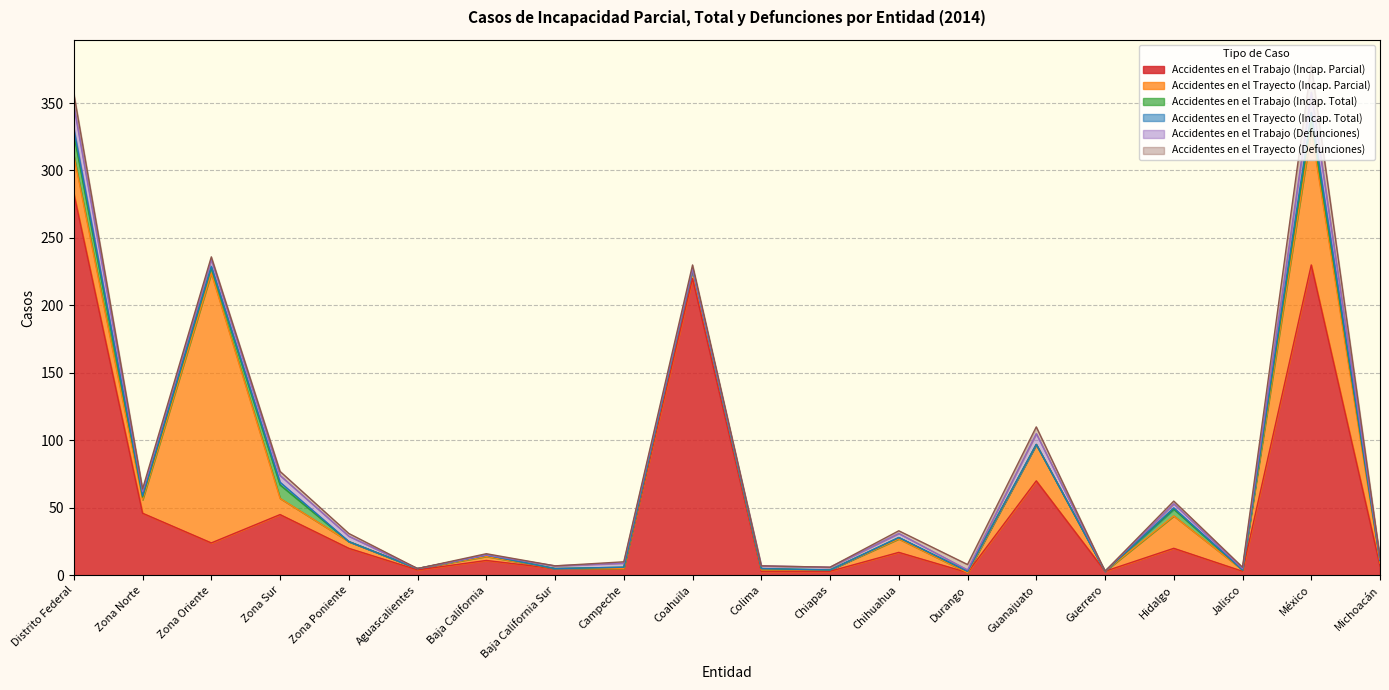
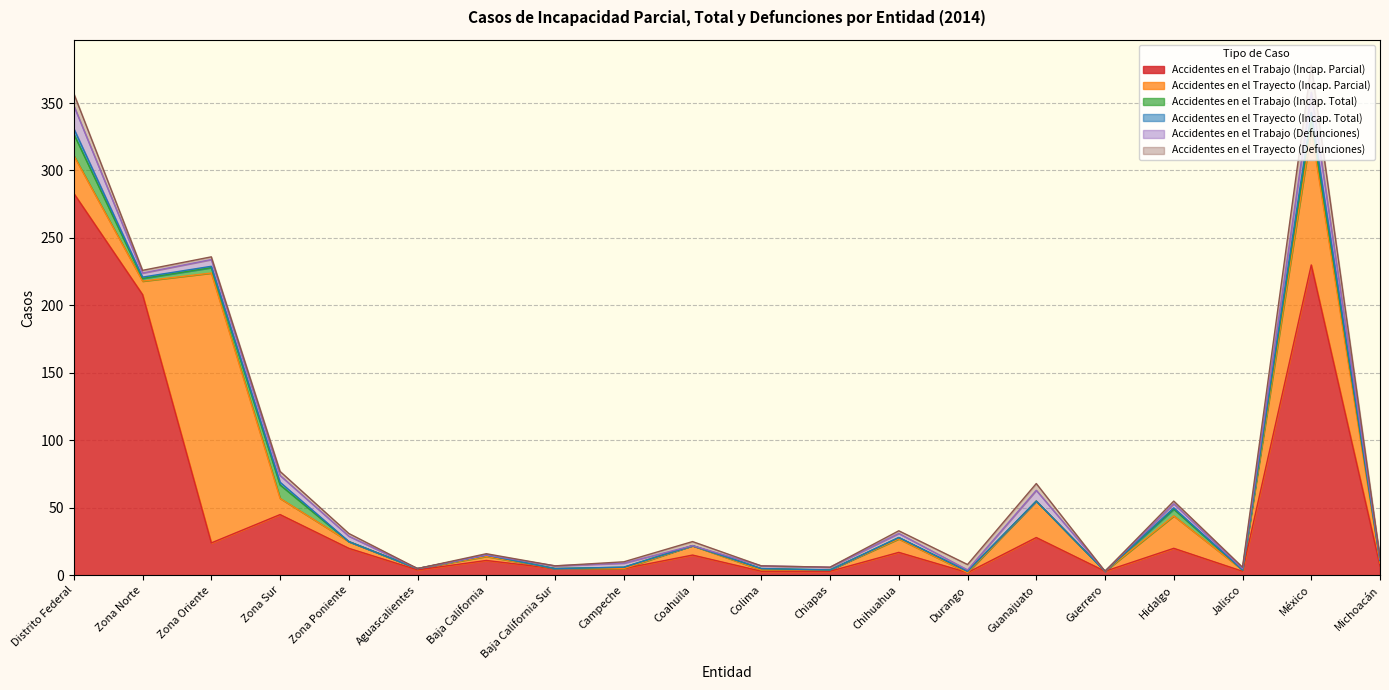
  {
    "Accidentes en el Trabajo (Incap. Parcial)": {
      "Distrito Federal": 283,
-     "Zona Norte": 46,
+     "Zona Norte": 208,
      "Zona Oriente": 24,
      "Zona Sur": 45,
      "Zona Poniente": 20,
      "Baja California": 11,
-     "Coahuila": 220,
+     "Coahuila": 15,
      "Chihuahua": 17,
-     "Guanajuato": 70,
+     "Guanajuato": 28,
      "Hidalgo": 20,
      "México": 230,
      "Michoacán": 7
    },
    "Accidentes en el Trayecto (Incap. Parcial)": {
      "Distrito Federal": 28,
      "Zona Norte": 10,
      "Zona Oriente": 200,
      "Zona Sur": 12,
      "Hidalgo": 24,
      "Michoacán": 2
    },
    "Accidentes en el Trabajo (Incap. Total)": {
      "Distrito Federal": 16,
      "Zona Sur": 10
    },
    "Accidentes en el Trayecto (Incap. Total)": {
      "Distrito Federal": 4,
      "Zona Sur": 2
    }
  }
